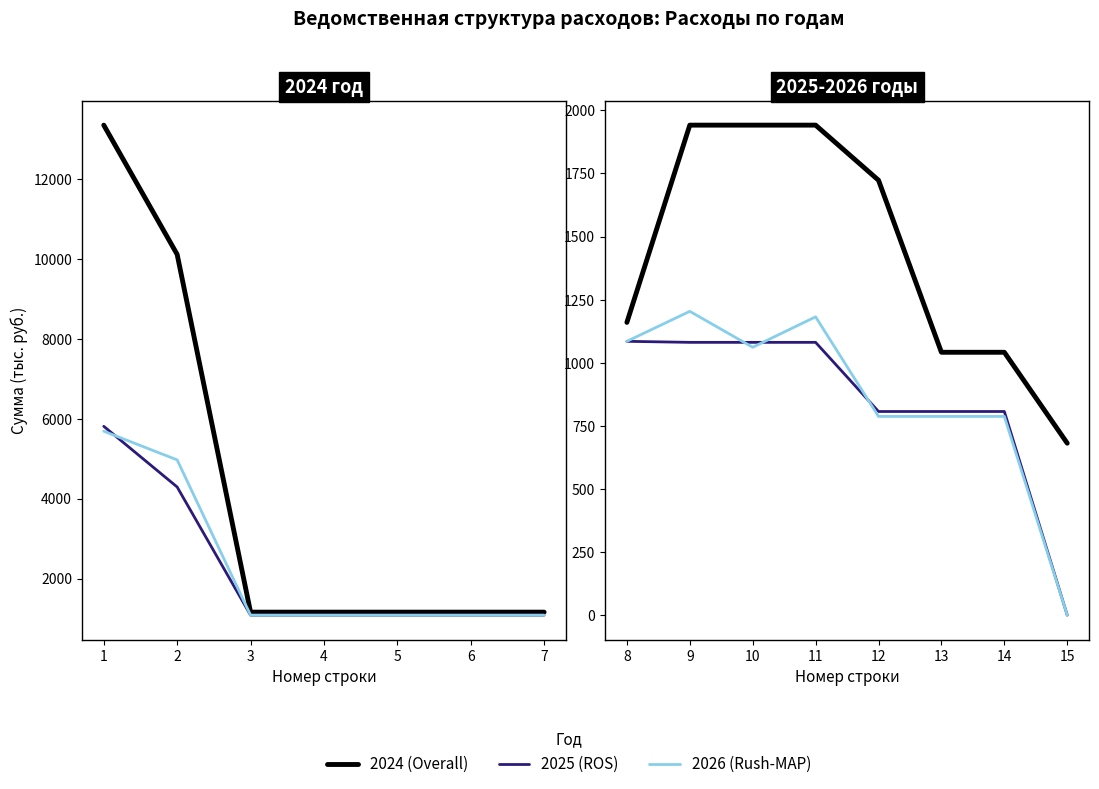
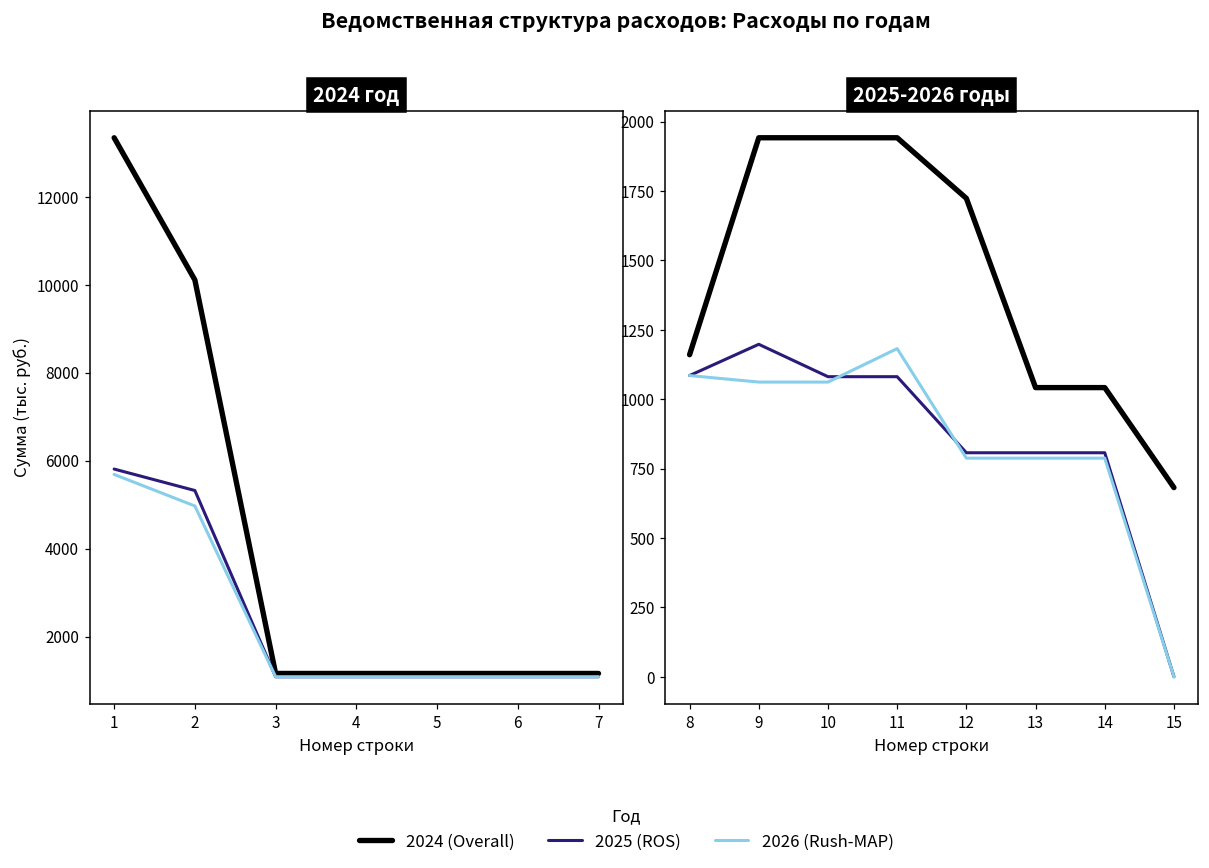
  {
    "2024 год": {
      "2024 (Overall)": {
        "1": 13300,
        "2": 10100,
        "3": 1200,
        "4": 1200,
        "5": 1200,
        "6": 1200,
        "7": 1200
      },
      "2025 (ROS)": {
        "1": 5800,
-       "2": 4300
+       "2": 5300
      },
      "2026 (Rush-MAP)": {
        "1": 5700,
        "2": 5000
      }
    },
    "2025-2026 годы": {
      "2024 (Overall)": {
        "8": 1160,
        "9": 1940,
        "10": 1940,
        "11": 1940,
        "12": 1720,
        "13": 1040,
        "14": 1040,
        "15": 680
      },
      "2025 (ROS)": {
-       "9": 1080,
+       "9": 1200,
        "10": 1080,
        "11": 1080,
        "12": 810,
        "13": 810,
        "14": 810
      },
      "2026 (Rush-MAP)": {
-       "9": 1200,
+       "9": 1060,
        "10": 1060,
        "11": 1180,
        "12": 790,
        "13": 790,
        "14": 790
      }
    }
  }
